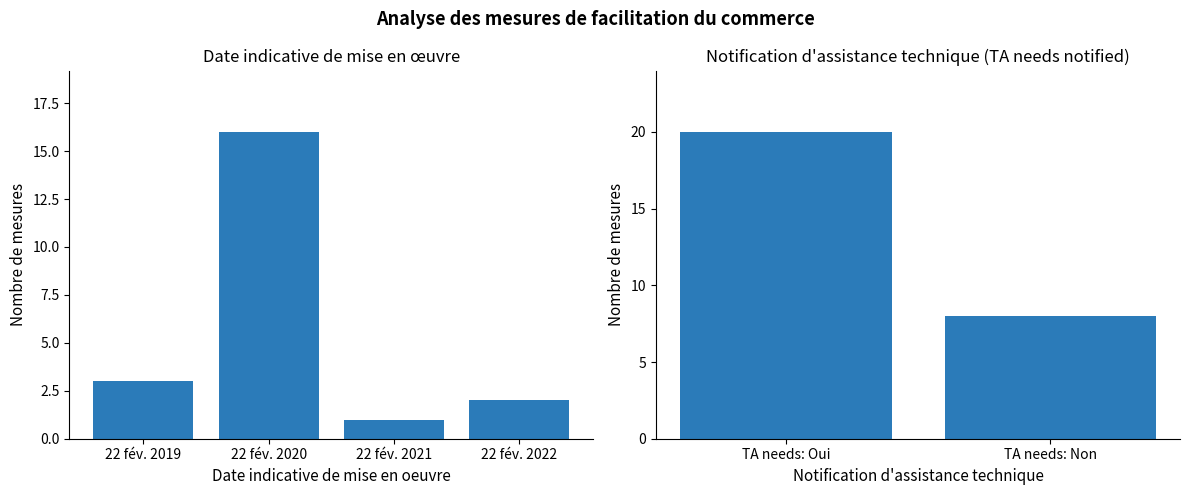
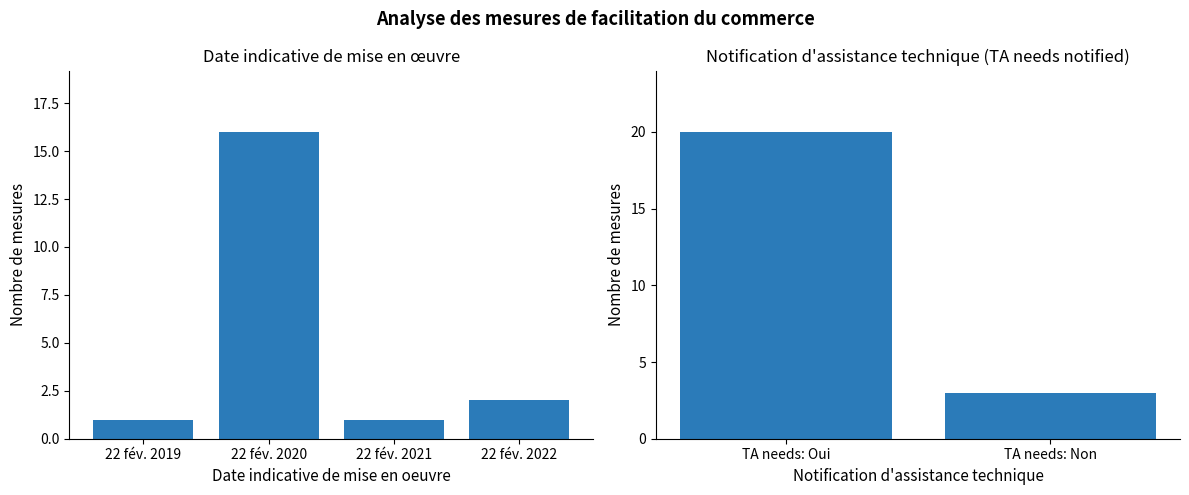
  {
    "Date indicative de mise en œuvre": {
-     "22 fév. 2019": 3,
+     "22 fév. 2019": 1,
      "22 fév. 2020": 16,
      "22 fév. 2021": 1,
      "22 fév. 2022": 2
    },
    "Notification d'assistance technique (TA needs notified)": {
      "TA needs: Oui": 20,
-     "TA needs: Non": 8
+     "TA needs: Non": 3
    }
  }
